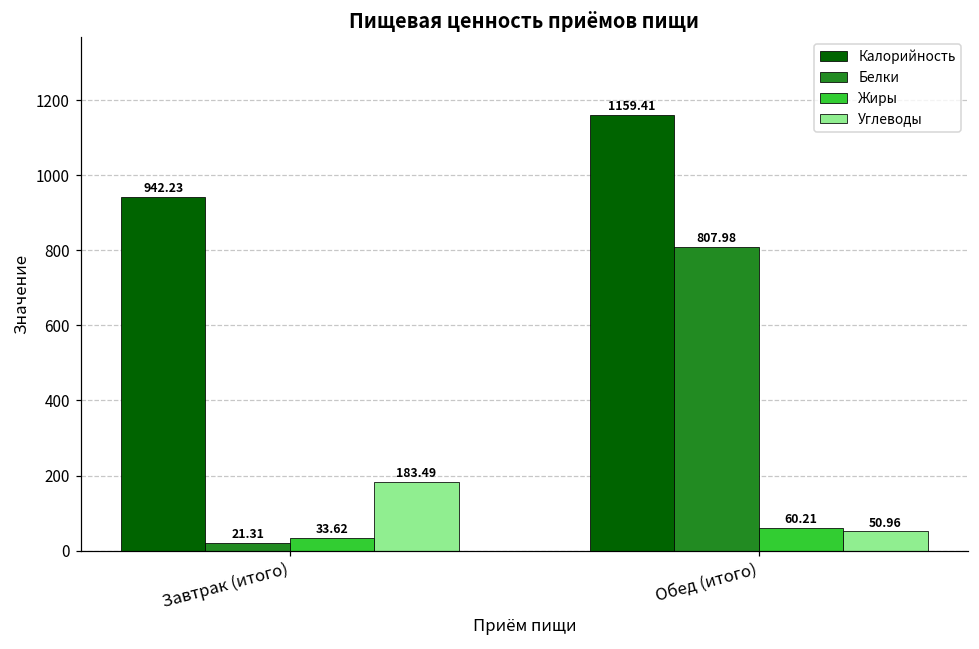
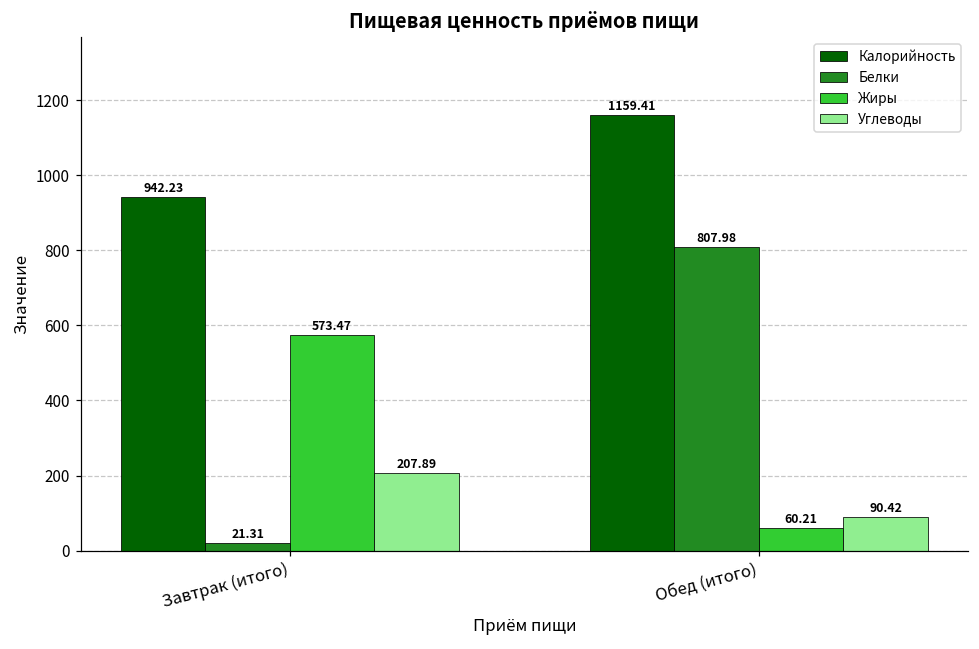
  {
    "Калорийность": {
      "Завтрак (итого)": 942.23,
      "Обед (итого)": 1159.41
    },
    "Белки": {
      "Завтрак (итого)": 21.31,
      "Обед (итого)": 807.98
    },
    "Жиры": {
-     "Завтрак (итого)": 33.62,
+     "Завтрак (итого)": 573.47,
      "Обед (итого)": 60.21
    },
    "Углеводы": {
-     "Завтрак (итого)": 183.49,
-     "Обед (итого)": 50.96
+     "Завтрак (итого)": 207.89,
+     "Обед (итого)": 90.42
    }
  }
